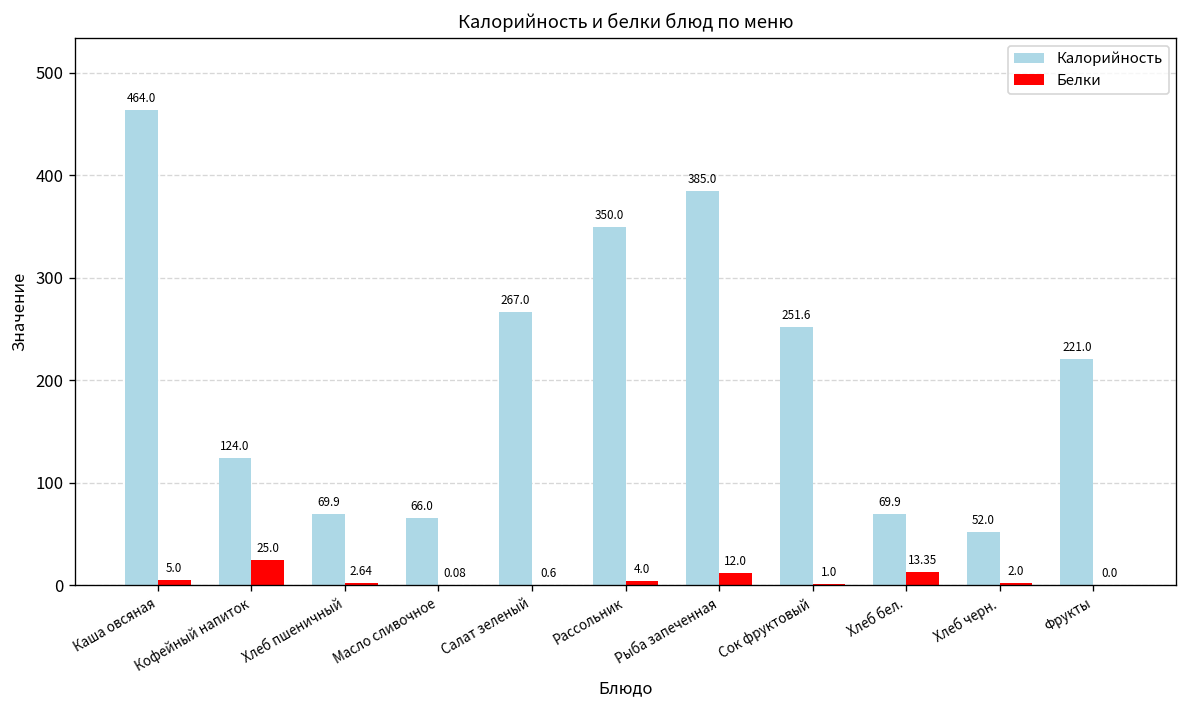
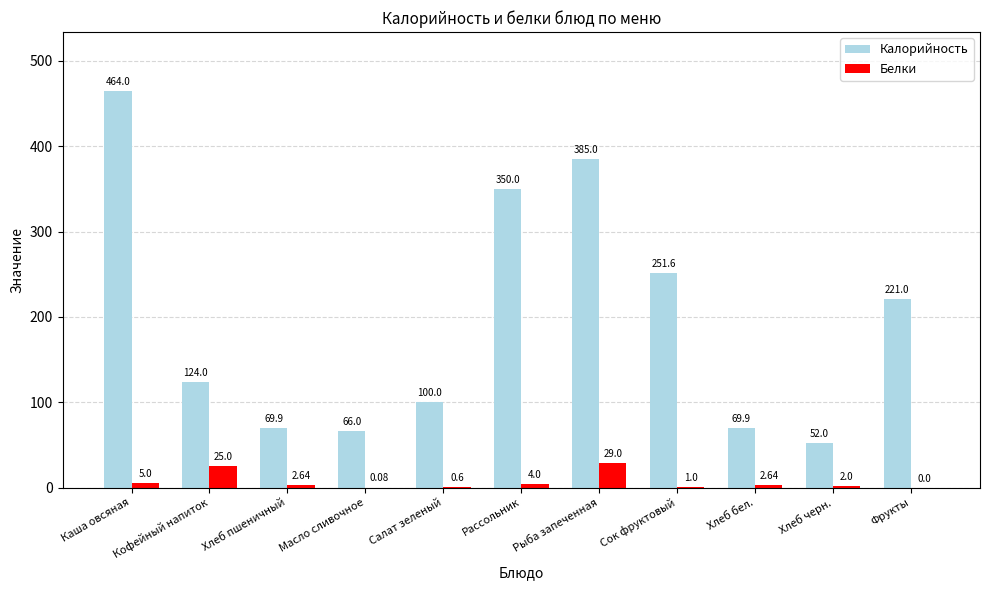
  {
    "Калорийность": {
      "Каша овсяная": 464.0,
      "Кофейный напиток": 124.0,
      "Хлеб пшеничный": 69.9,
      "Масло сливочное": 66.0,
-     "Салат зеленый": 267.0,
+     "Салат зеленый": 100.0,
      "Рассольник": 350.0,
      "Рыба запеченная": 385.0,
      "Сок фруктовый": 251.6,
      "Хлеб бел.": 69.9,
      "Хлеб черн.": 52.0,
      "Фрукты": 221.0
    },
    "Белки": {
      "Каша овсяная": 5.0,
      "Кофейный напиток": 25.0,
      "Хлеб пшеничный": 2.64,
      "Масло сливочное": 0.08,
      "Салат зеленый": 0.6,
      "Рассольник": 4.0,
-     "Рыба запеченная": 12.0,
+     "Рыба запеченная": 29.0,
      "Сок фруктовый": 1.0,
-     "Хлеб бел.": 13.35,
+     "Хлеб бел.": 2.64,
      "Хлеб черн.": 2.0,
      "Фрукты": 0.0
    }
  }
